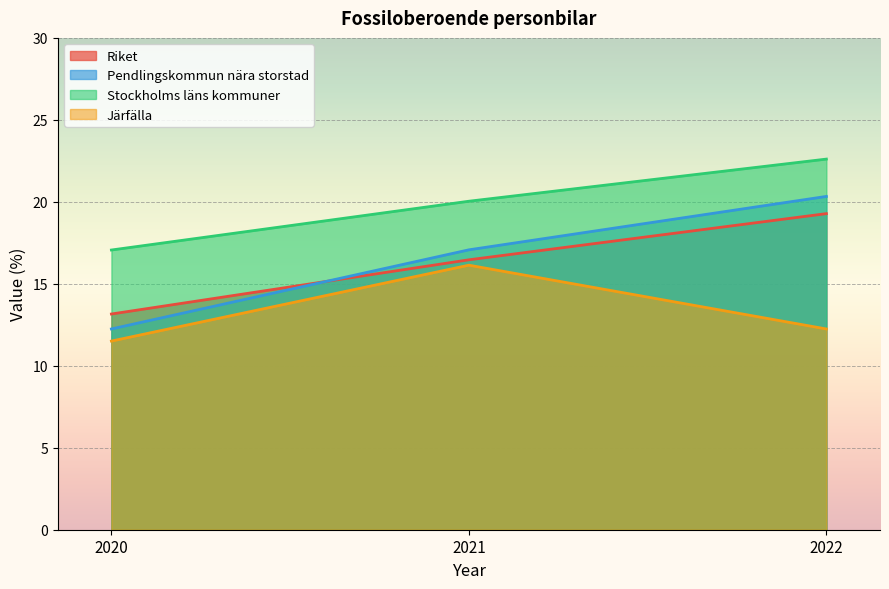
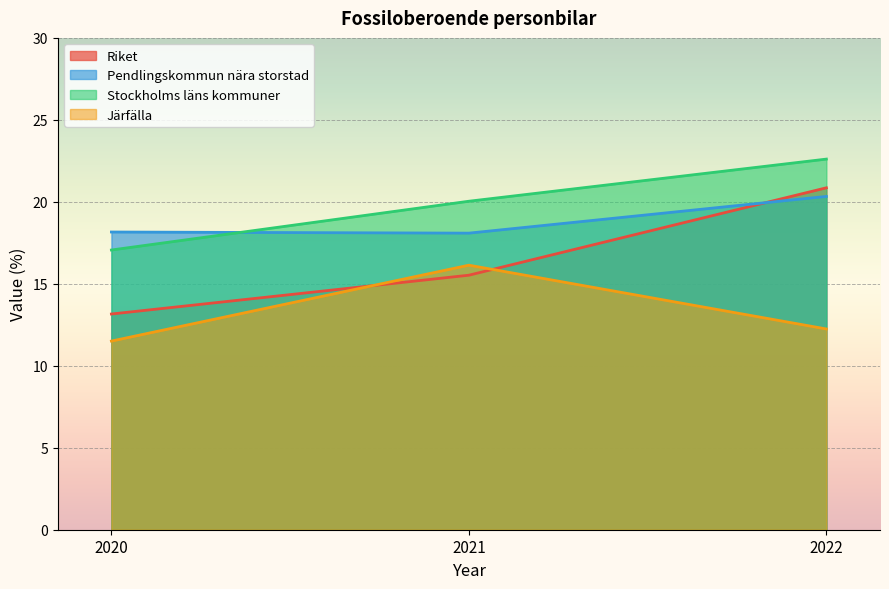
  {
    "Riket": {
      "2020": 13.2,
-     "2021": 16.5,
-     "2022": 19.3
+     "2021": 15.5,
+     "2022": 20.9
    },
    "Pendlingskommun nära storstad": {
-     "2020": 12.2,
-     "2021": 17.1,
+     "2020": 18.2,
+     "2021": 18.1,
      "2022": 20.3
    },
    "Stockholms läns kommuner": {
      "2020": 17.1,
      "2021": 20.0,
      "2022": 22.6
    },
    "Järfälla": {
      "2020": 11.5,
      "2021": 16.1,
      "2022": 12.2
    }
  }
